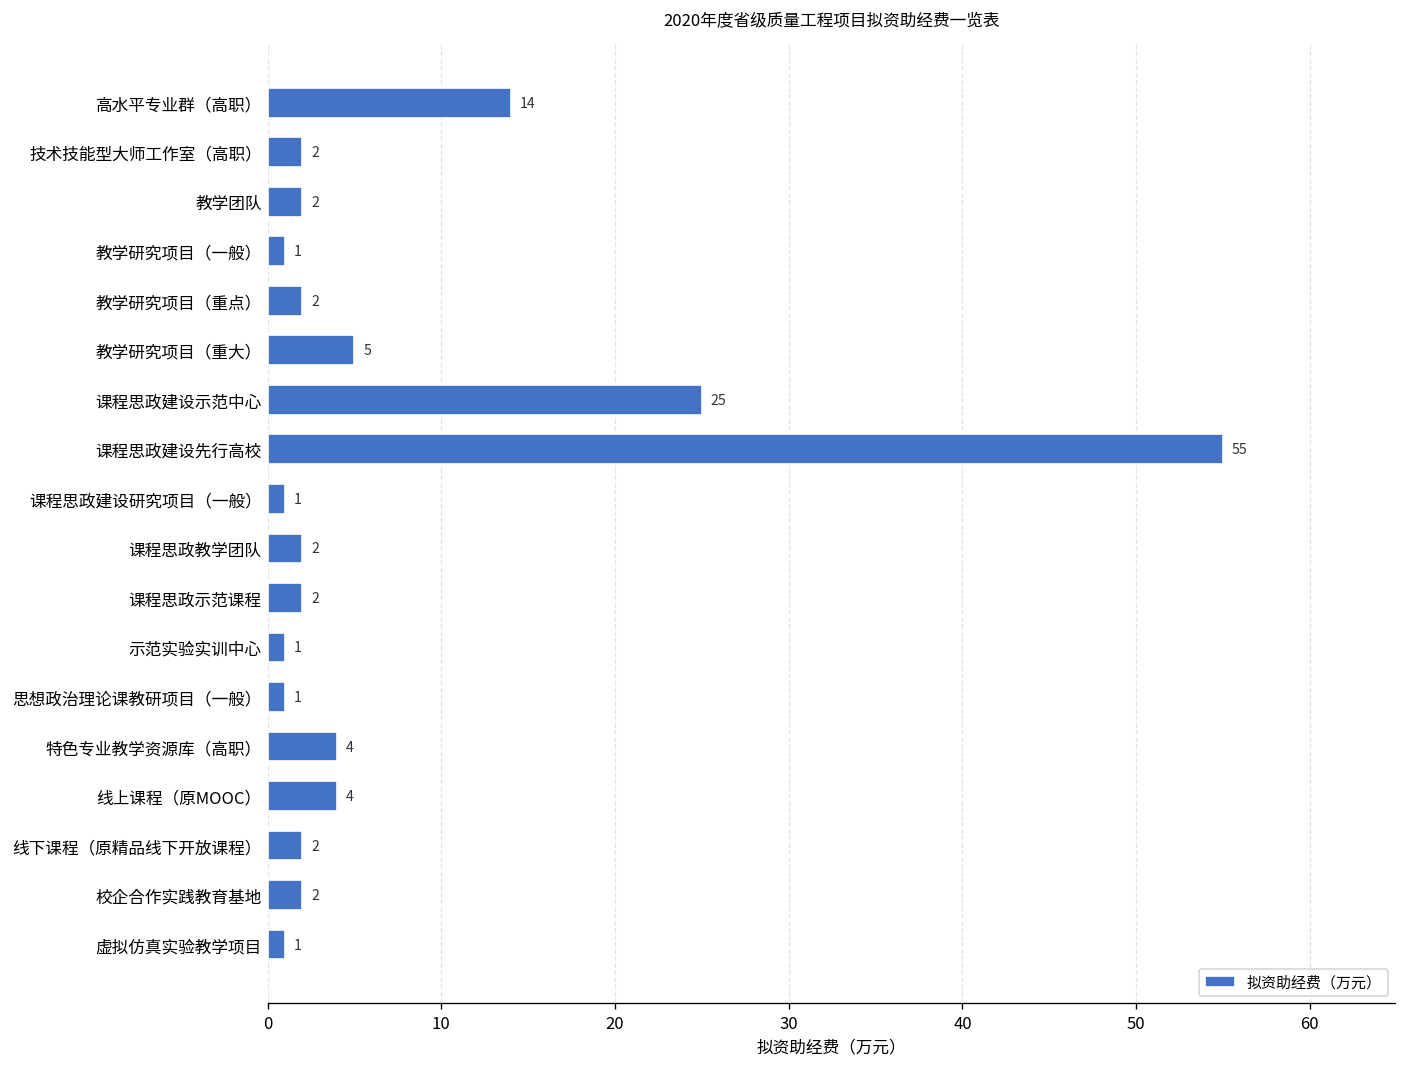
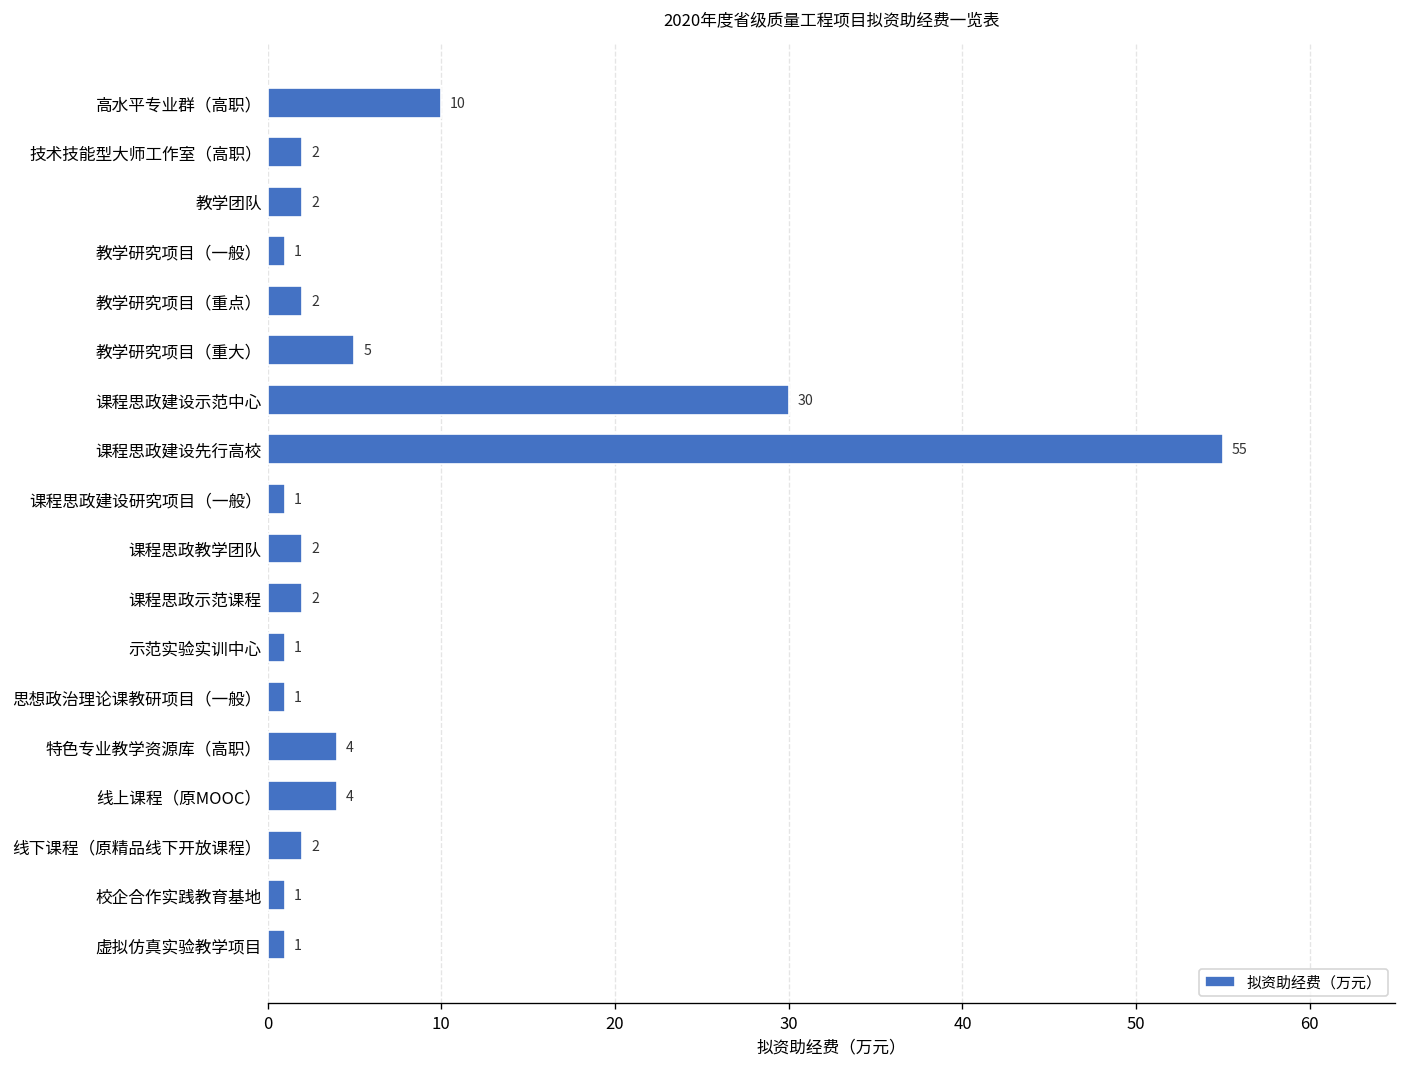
  {
-   "高水平专业群（高职）": 14,
+   "高水平专业群（高职）": 10,
    "技术技能型大师工作室（高职）": 2,
    "教学团队": 2,
    "教学研究项目（一般）": 1,
    "教学研究项目（重点）": 2,
    "教学研究项目（重大）": 5,
-   "课程思政建设示范中心": 25,
+   "课程思政建设示范中心": 30,
    "课程思政建设先行高校": 55,
    "课程思政建设研究项目（一般）": 1,
    "课程思政教学团队": 2,
    "课程思政示范课程": 2,
    "示范实验实训中心": 1,
    "思想政治理论课教研项目（一般）": 1,
    "特色专业教学资源库（高职）": 4,
    "线上课程（原MOOC）": 4,
    "线下课程（原精品线下开放课程）": 2,
-   "校企合作实践教育基地": 2,
+   "校企合作实践教育基地": 1,
    "虚拟仿真实验教学项目": 1
  }
